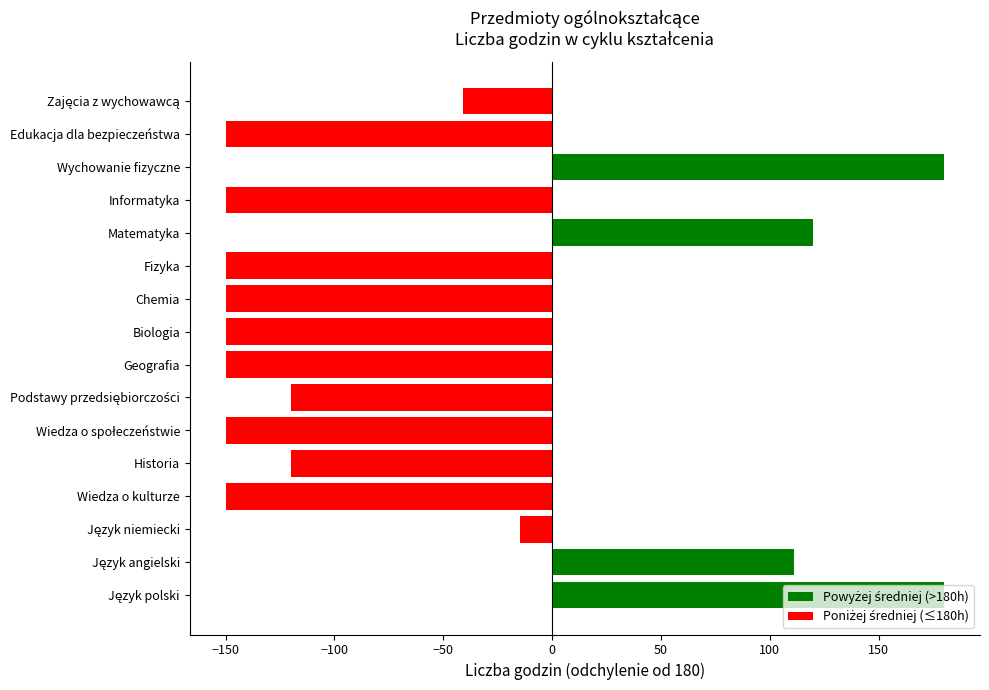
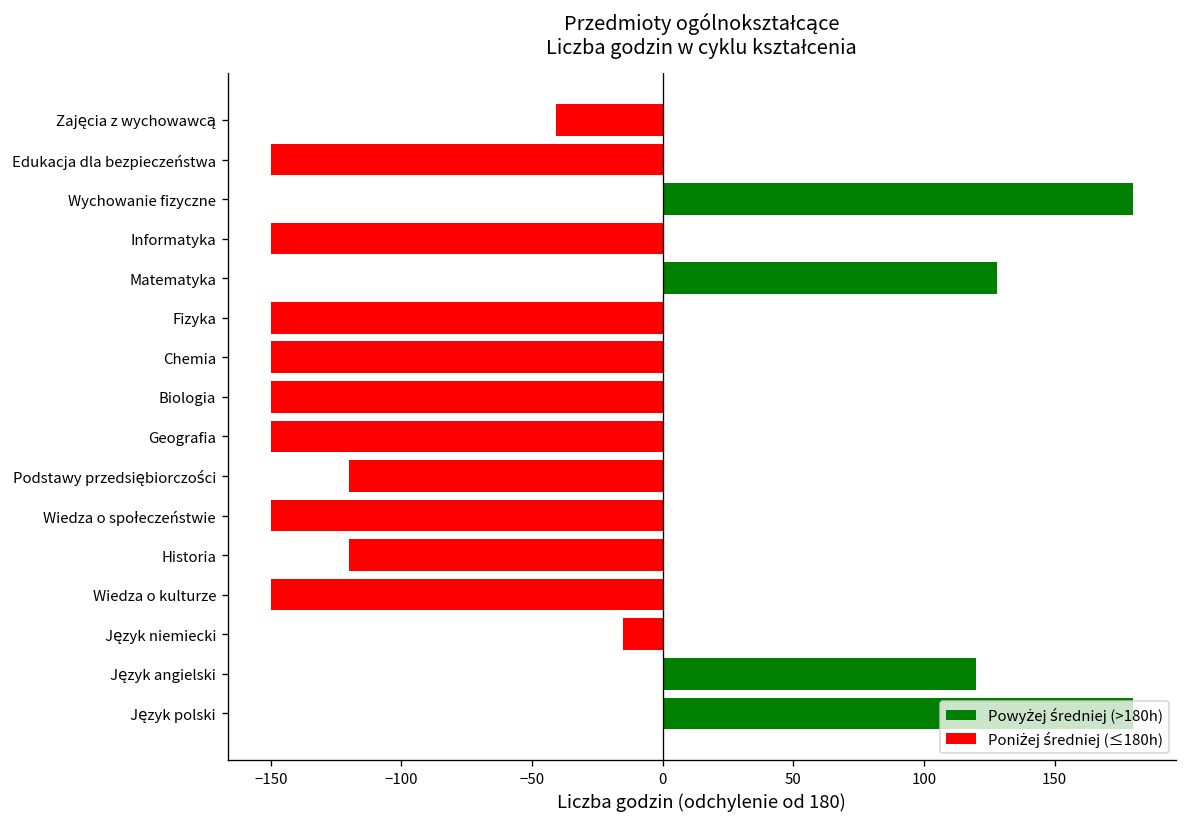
  {
    "Zajęcia z wychowawcą": -41,
    "Edukacja dla bezpieczeństwa": -150,
    "Wychowanie fizyczne": 180,
    "Informatyka": -150,
-   "Matematyka": 120,
+   "Matematyka": 128,
    "Fizyka": -150,
    "Chemia": -150,
    "Biologia": -150,
    "Geografia": -150,
    "Podstawy przedsiębiorczości": -120,
    "Wiedza o społeczeństwie": -150,
    "Historia": -120,
    "Wiedza o kulturze": -150,
    "Język niemiecki": -15,
-   "Język angielski": 111
+   "Język angielski": 120
  }
